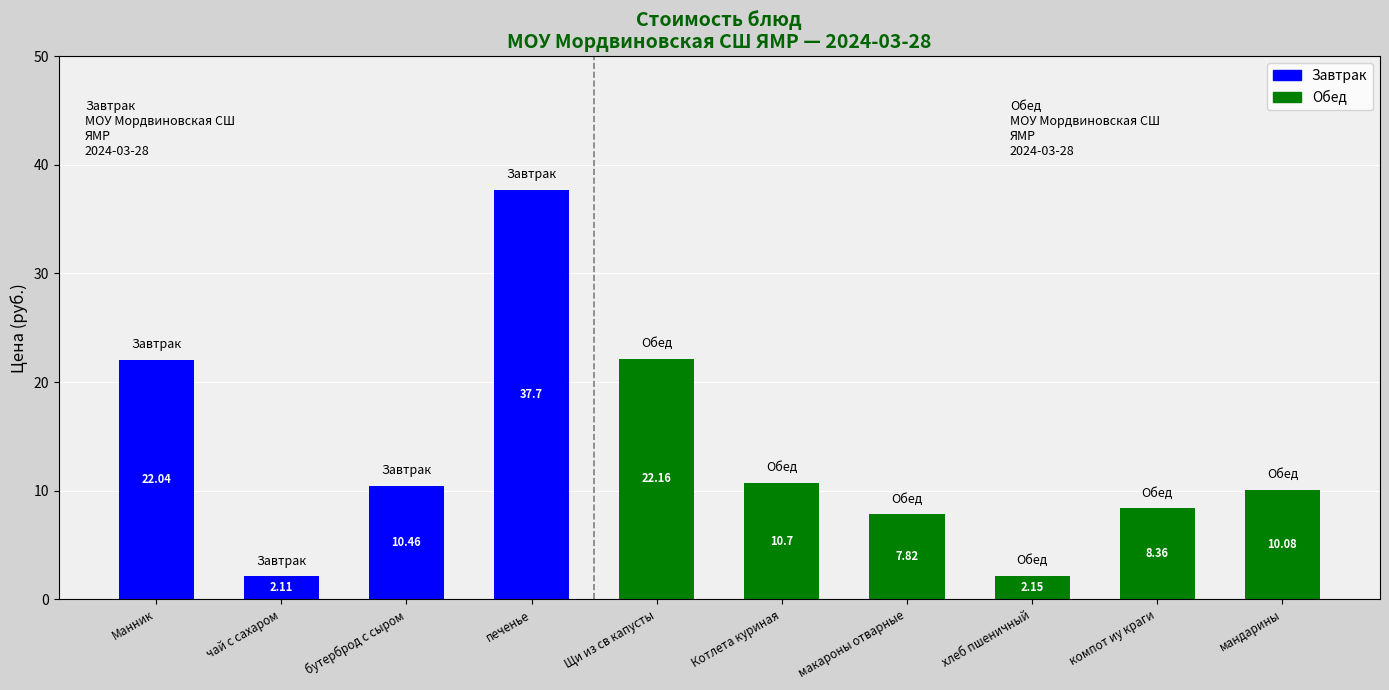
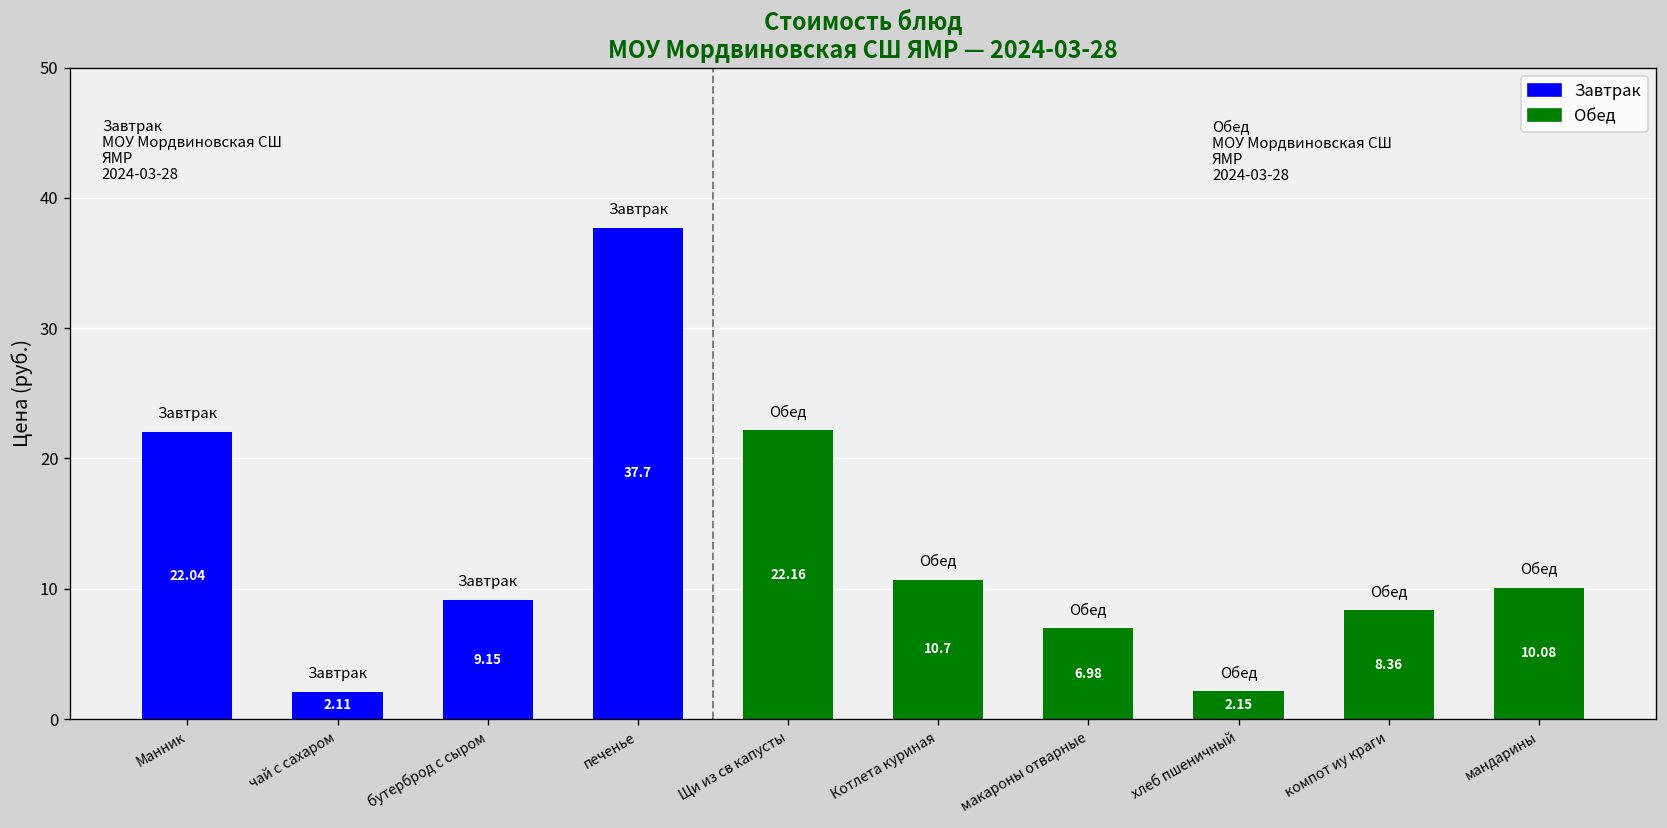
  {
    "Манник": 22.04,
    "чай с сахаром": 2.11,
-   "бутерброд с сыром": 10.46,
+   "бутерброд с сыром": 9.15,
    "печенье": 37.7,
    "Щи из св капусты": 22.16,
    "Котлета куриная": 10.7,
-   "макароны отварные": 7.82,
+   "макароны отварные": 6.98,
    "хлеб пшеничный": 2.15,
    "компот иу краги": 8.36,
    "мандарины": 10.08
  }
